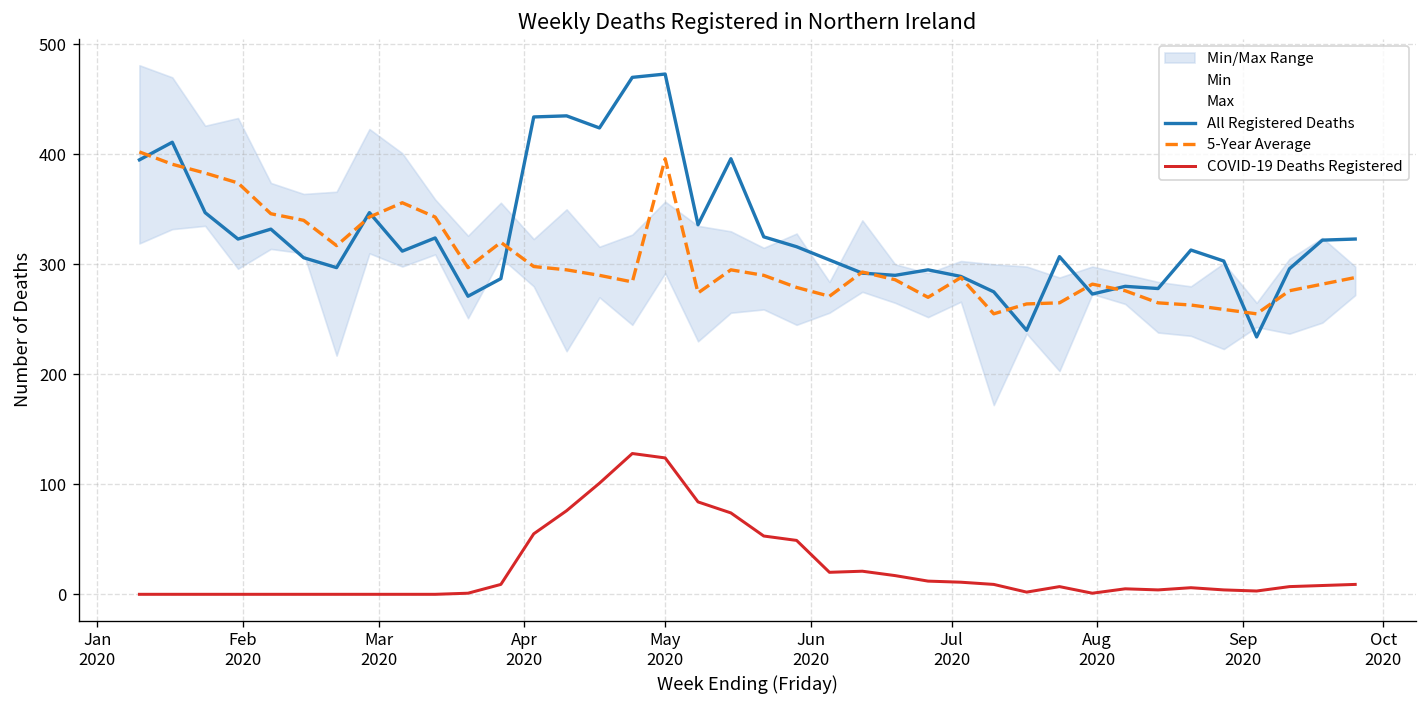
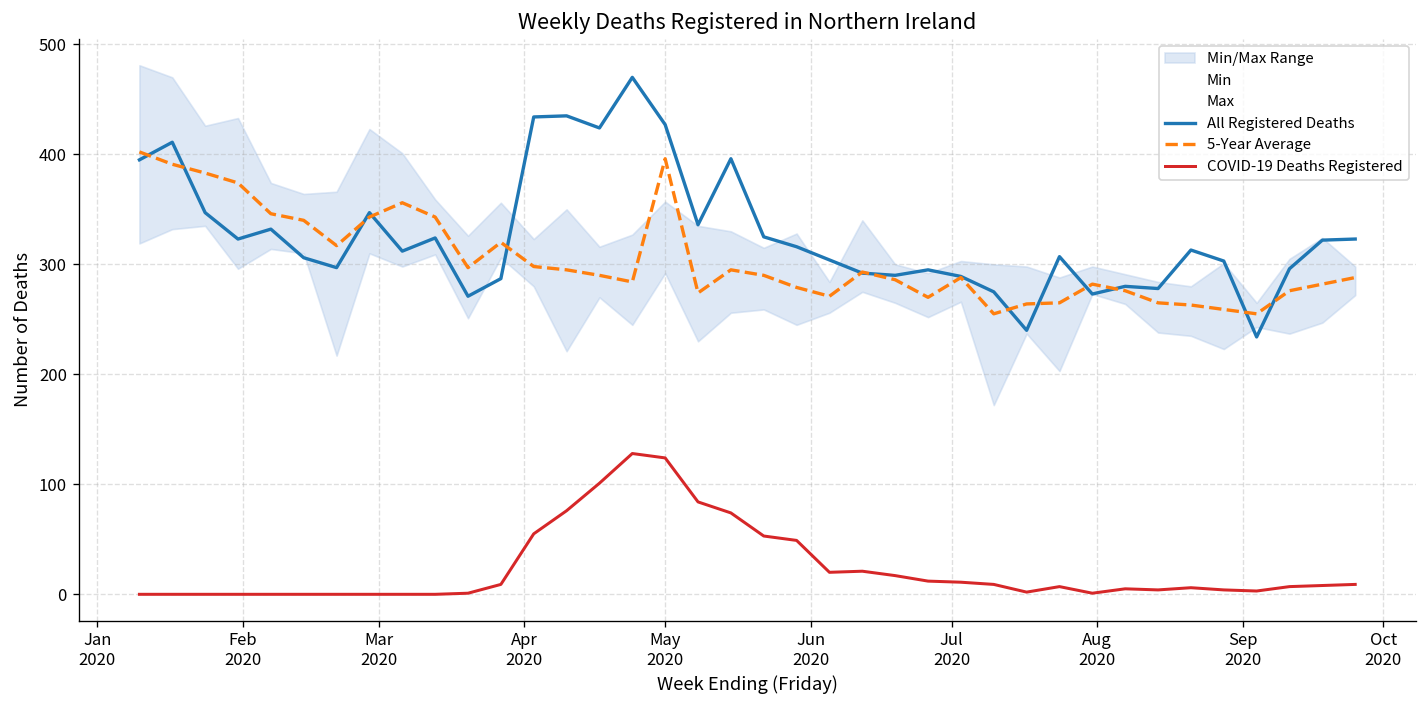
  {
    "All Registered Deaths": {
-     "May 2020": 470
+     "May 2020": 430
    },
    "5-Year Average": {
      "May 2020": 400
    },
    "COVID-19 Deaths Registered": {
      "May 2020": 120
    }
  }
